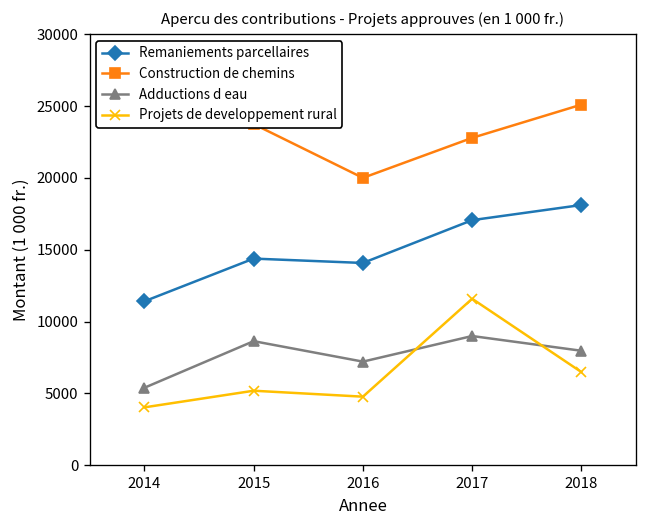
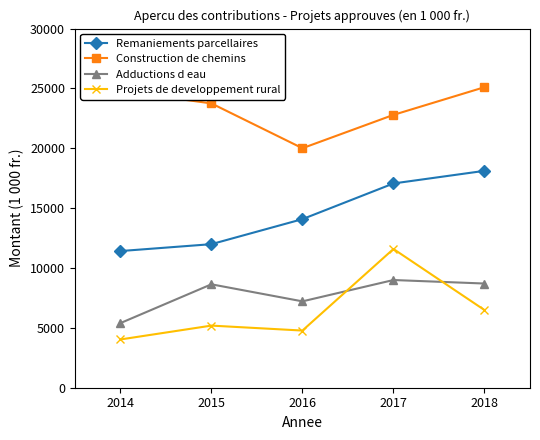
  {
    "Remaniements parcellaires": {
      "2014": 11400,
-     "2015": 14400,
+     "2015": 12000,
      "2016": 14100,
      "2017": 17100,
      "2018": 18100
    },
    "Construction de chemins": {
      "2015": 23800,
      "2016": 20000,
      "2017": 22800,
      "2018": 25100
    },
    "Adductions d eau": {
      "2014": 5400,
      "2015": 8600,
      "2016": 7200,
      "2017": 9000,
-     "2018": 8000
+     "2018": 8700
    },
    "Projets de developpement rural": {
      "2014": 4000,
      "2015": 5200,
      "2016": 4800,
      "2017": 11600,
      "2018": 6500
    }
  }
